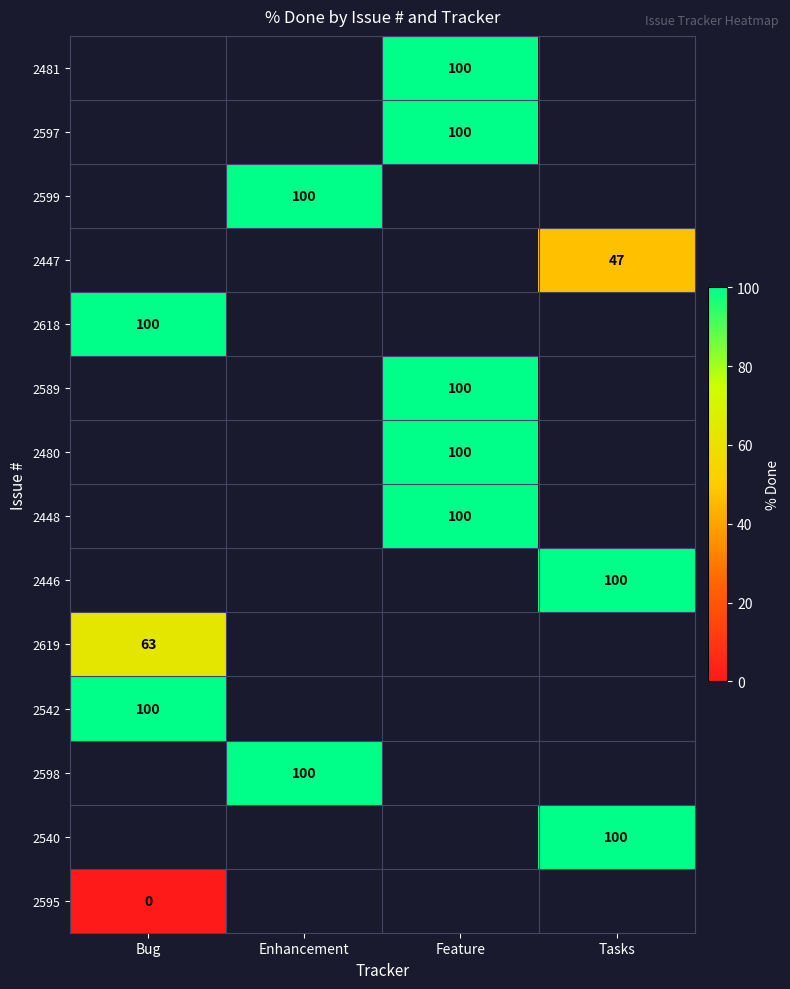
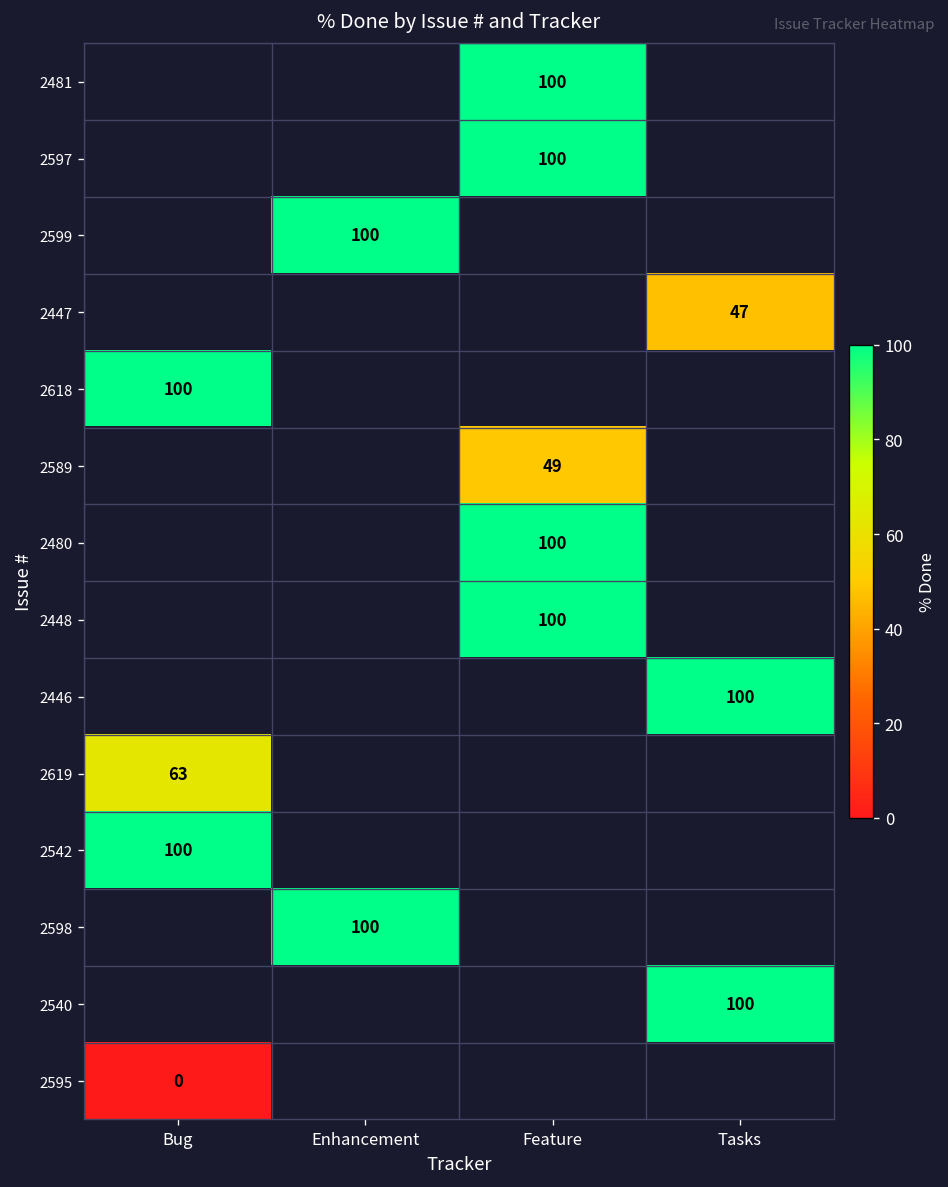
  {
    "2481": {
      "Feature": 100
    },
    "2597": {
      "Feature": 100
    },
    "2599": {
      "Enhancement": 100
    },
    "2447": {
      "Tasks": 47
    },
    "2618": {
      "Bug": 100
    },
    "2589": {
-     "Feature": 100
+     "Feature": 49
    },
    "2480": {
      "Feature": 100
    },
    "2448": {
      "Feature": 100
    },
    "2446": {
      "Tasks": 100
    },
    "2619": {
      "Bug": 63
    },
    "2542": {
      "Bug": 100
    },
    "2598": {
      "Enhancement": 100
    },
    "2540": {
      "Tasks": 100
    },
    "2595": {
      "Bug": 0
    }
  }
